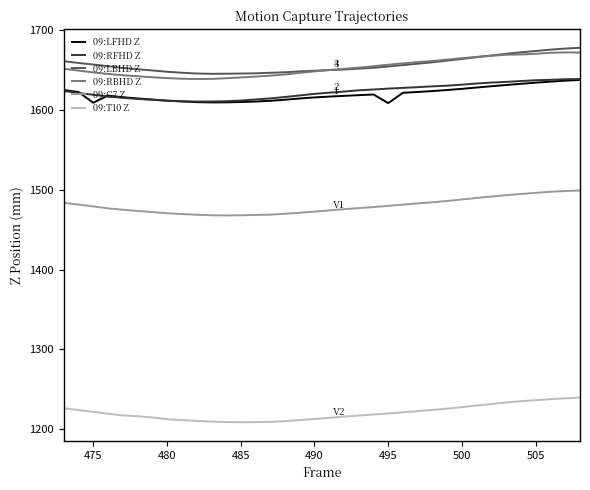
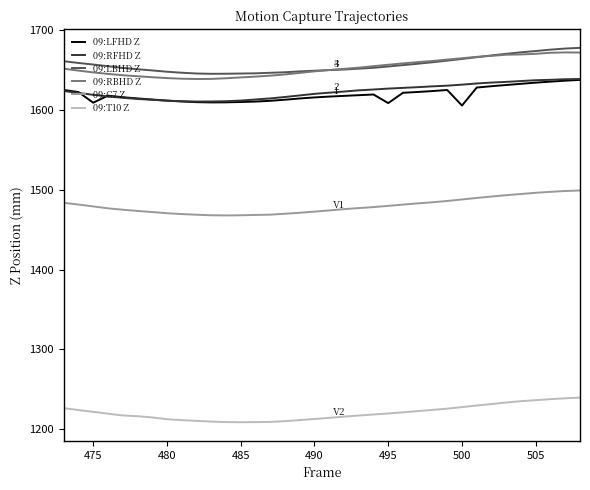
  {
    "09:LFHD Z": {
      "475": 1610,
      "490": 1620,
      "495": 1610,
-     "500": 1630
+     "500": 1610
    }
  }
